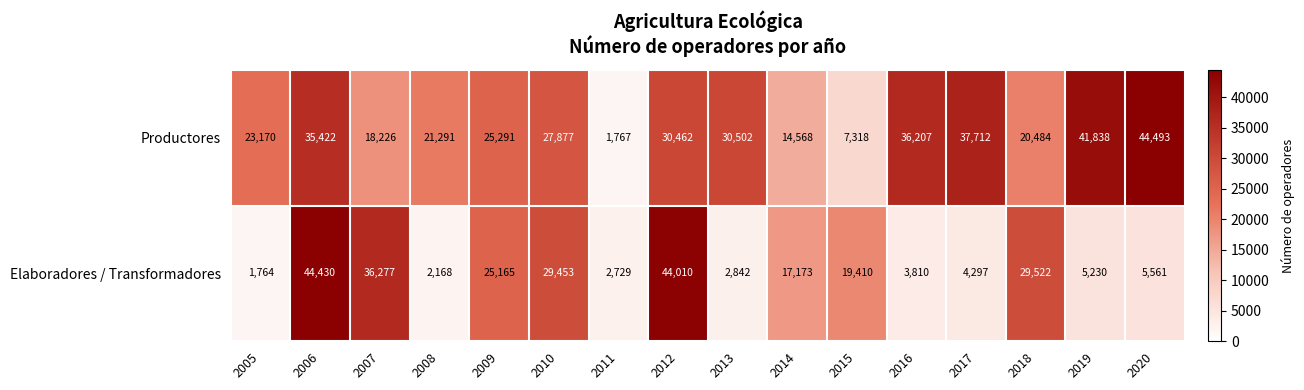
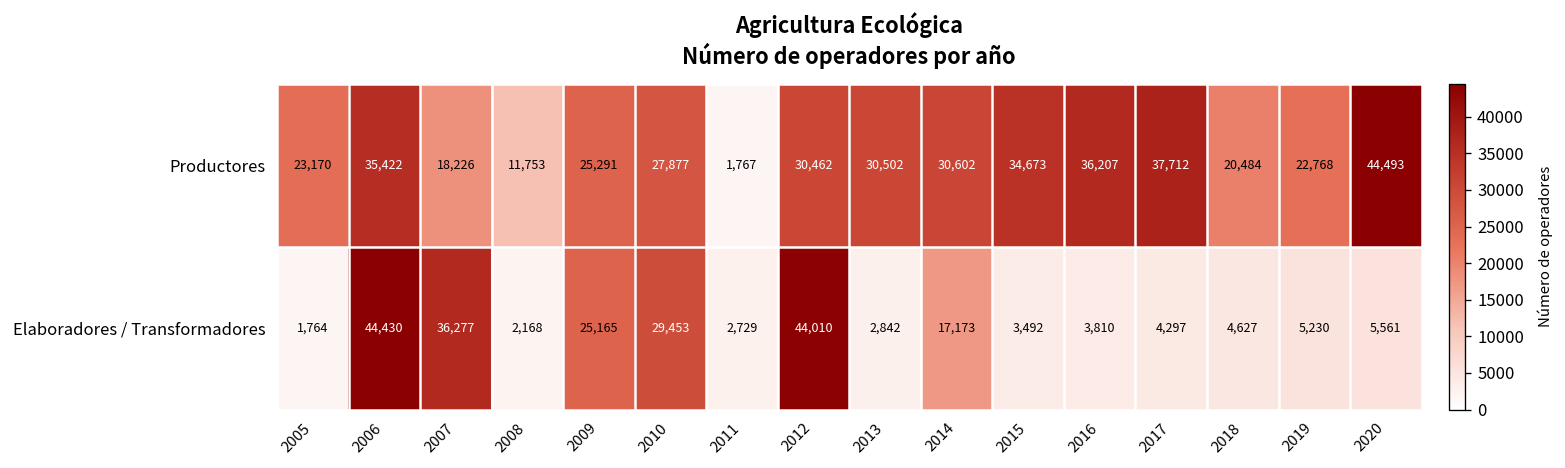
  {
    "Productores": {
      "2005": "23,170",
      "2006": "35,422",
      "2007": "18,226",
-     "2008": "21,291",
+     "2008": "11,753",
      "2009": "25,291",
      "2010": "27,877",
      "2011": "1,767",
      "2012": "30,462",
      "2013": "30,502",
-     "2014": "14,568",
-     "2015": "7,318",
+     "2014": "30,602",
+     "2015": "34,673",
      "2016": "36,207",
      "2017": "37,712",
      "2018": "20,484",
-     "2019": "41,838",
+     "2019": "22,768",
      "2020": "44,493"
    },
    "Elaboradores / Transformadores": {
      "2005": "1,764",
      "2006": "44,430",
      "2007": "36,277",
      "2008": "2,168",
      "2009": "25,165",
      "2010": "29,453",
      "2011": "2,729",
      "2012": "44,010",
      "2013": "2,842",
      "2014": "17,173",
-     "2015": "19,410",
+     "2015": "3,492",
      "2016": "3,810",
      "2017": "4,297",
-     "2018": "29,522",
+     "2018": "4,627",
      "2019": "5,230",
      "2020": "5,561"
    }
  }
